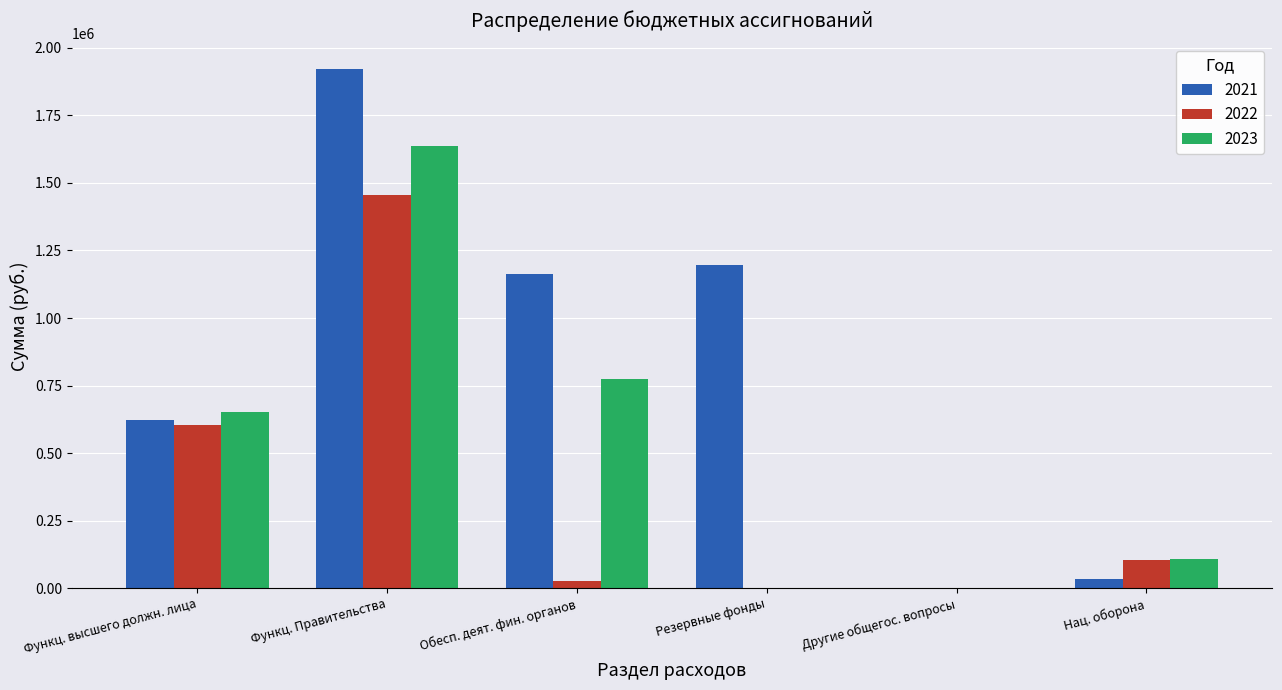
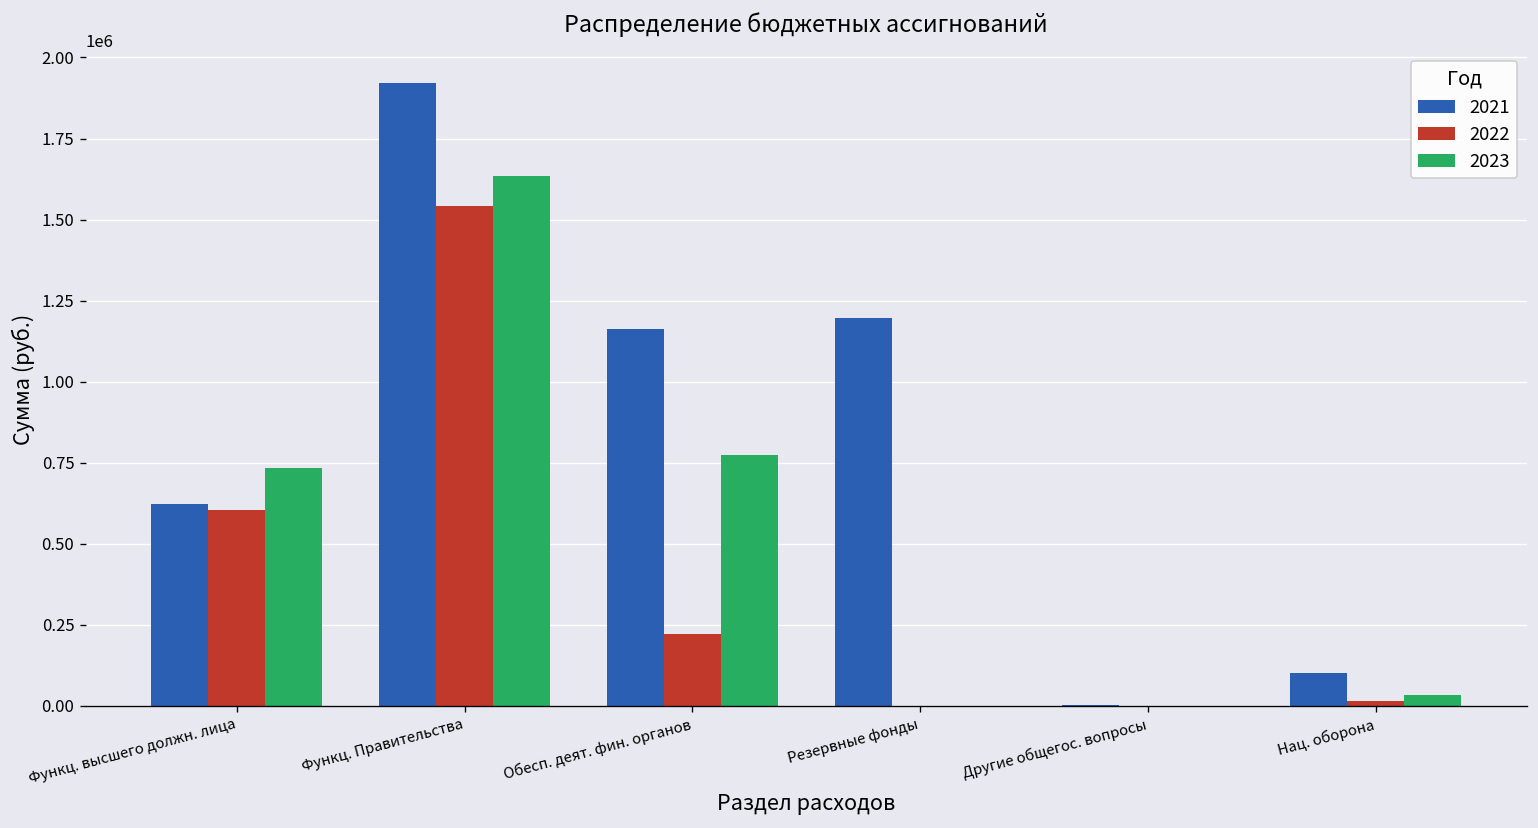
  {
    "2021": {
      "Функц. высшего должн. лица": 620000,
      "Функц. Правительства": 1920000,
      "Обесп. деят. фин. органов": 1160000,
      "Резервные фонды": 1200000,
-     "Нац. оборона": 30000
+     "Нац. оборона": 100000
    },
    "2022": {
      "Функц. высшего должн. лица": 600000,
-     "Функц. Правительства": 1460000,
-     "Обесп. деят. фин. органов": 30000,
+     "Функц. Правительства": 1540000,
+     "Обесп. деят. фин. органов": 220000,
      "Резервные фонды": 0,
      "Другие общегос. вопросы": 0,
-     "Нац. оборона": 100000
+     "Нац. оборона": 20000
    },
    "2023": {
-     "Функц. высшего должн. лица": 650000,
+     "Функц. высшего должн. лица": 730000,
      "Функц. Правительства": 1640000,
      "Обесп. деят. фин. органов": 770000,
      "Резервные фонды": 0,
      "Другие общегос. вопросы": 0,
-     "Нац. оборона": 110000
+     "Нац. оборона": 30000
    }
  }
